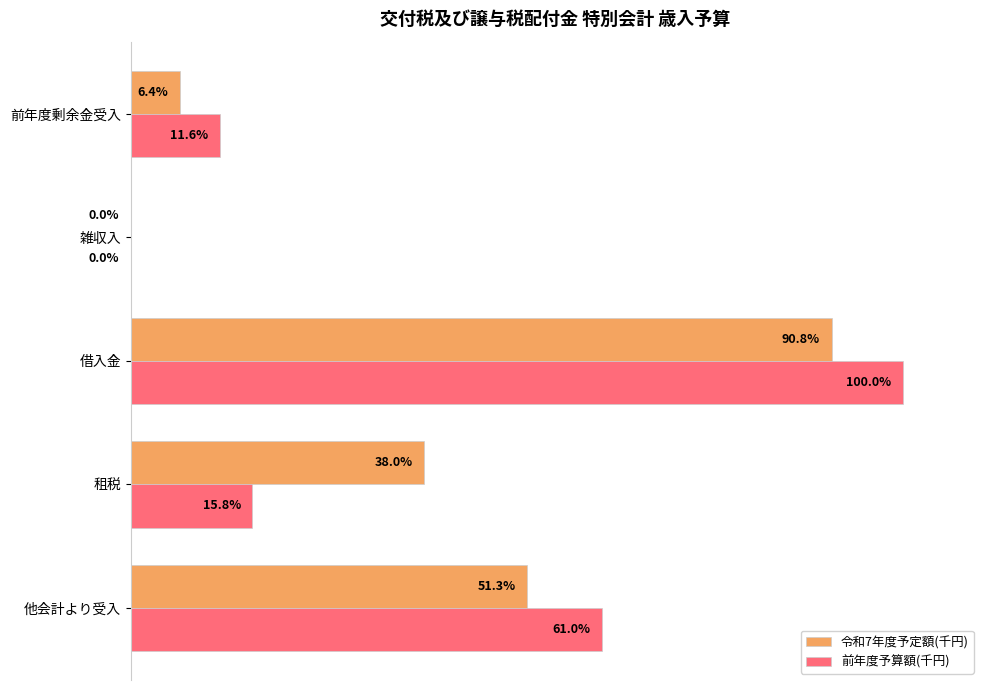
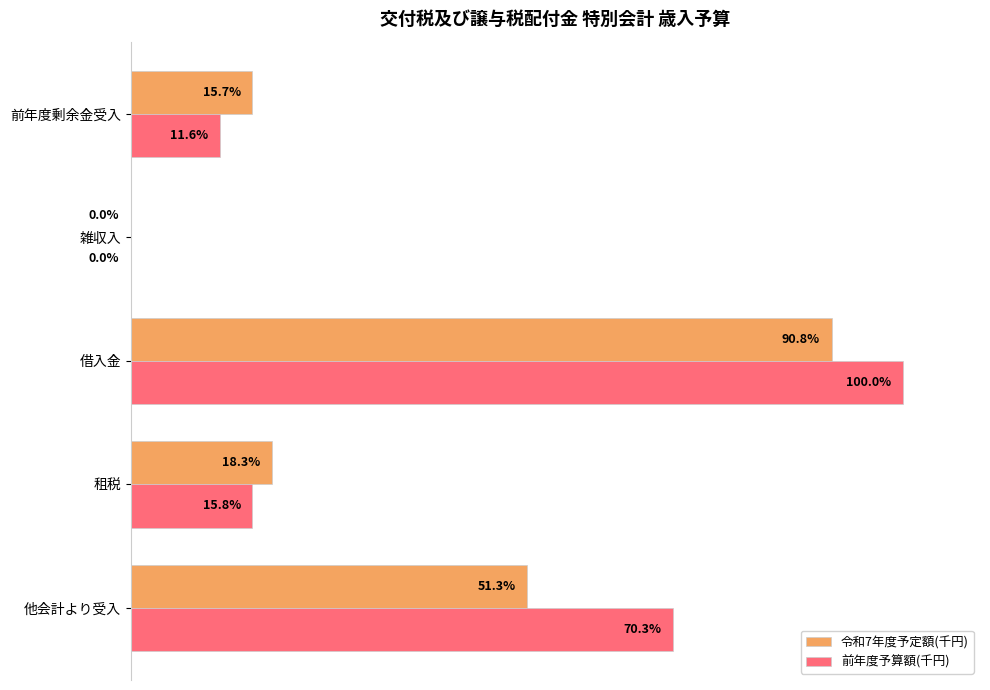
  {
    "令和7年度予定額(千円)": {
-     "前年度剰余金受入": "6.4%",
+     "前年度剰余金受入": "15.7%",
      "雑収入": "0.0%",
      "借入金": "90.8%",
-     "租税": "38.0%",
+     "租税": "18.3%",
      "他会計より受入": "51.3%"
    },
    "前年度予算額(千円)": {
      "前年度剰余金受入": "11.6%",
      "雑収入": "0.0%",
      "借入金": "100.0%",
      "租税": "15.8%",
-     "他会計より受入": "61.0%"
+     "他会計より受入": "70.3%"
    }
  }
